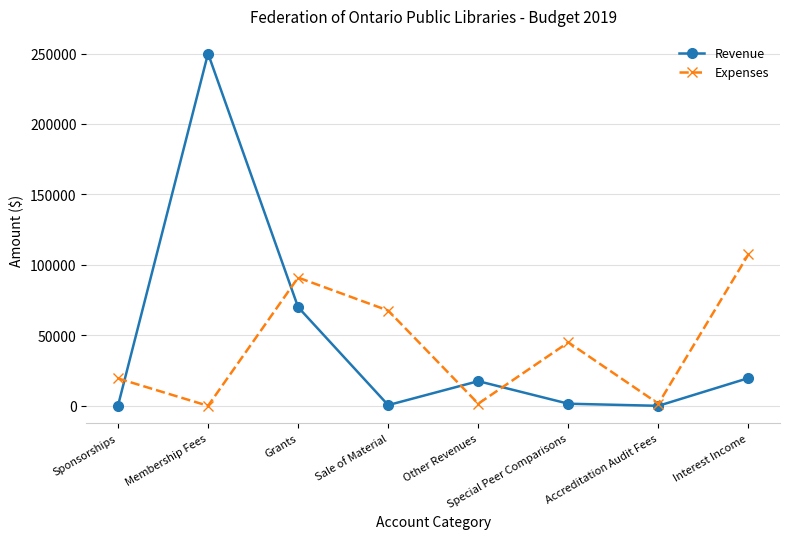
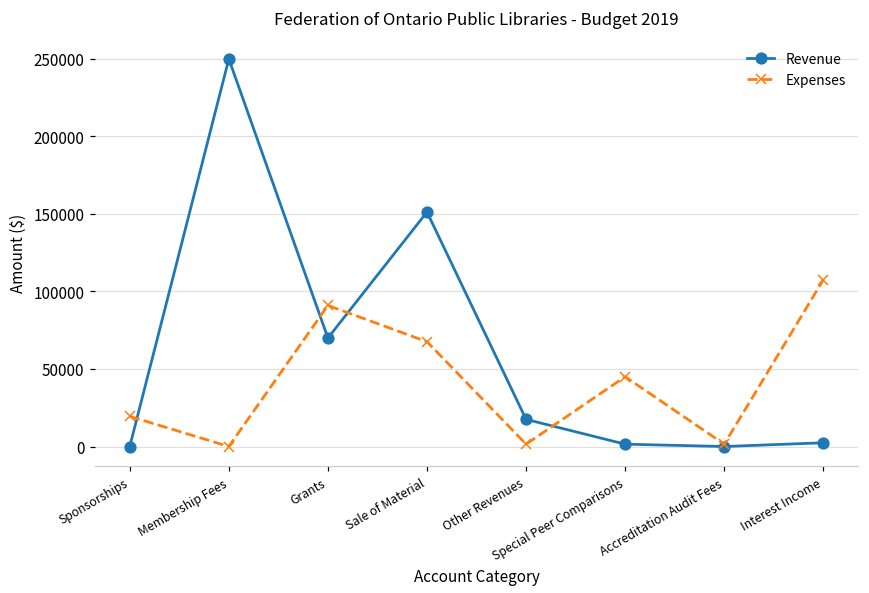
  {
    "Revenue": {
      "Sponsorships": 0,
      "Membership Fees": 250000,
      "Grants": 70000,
-     "Sale of Material": 1000,
+     "Sale of Material": 151000,
      "Other Revenues": 18000,
      "Special Peer Comparisons": 2000,
-     "Interest Income": 20000
+     "Interest Income": 2000
    },
    "Expenses": {
      "Sponsorships": 19000,
      "Membership Fees": 0,
      "Grants": 91000,
      "Sale of Material": 68000,
      "Other Revenues": 2000,
      "Special Peer Comparisons": 45000,
      "Interest Income": 108000
    }
  }
